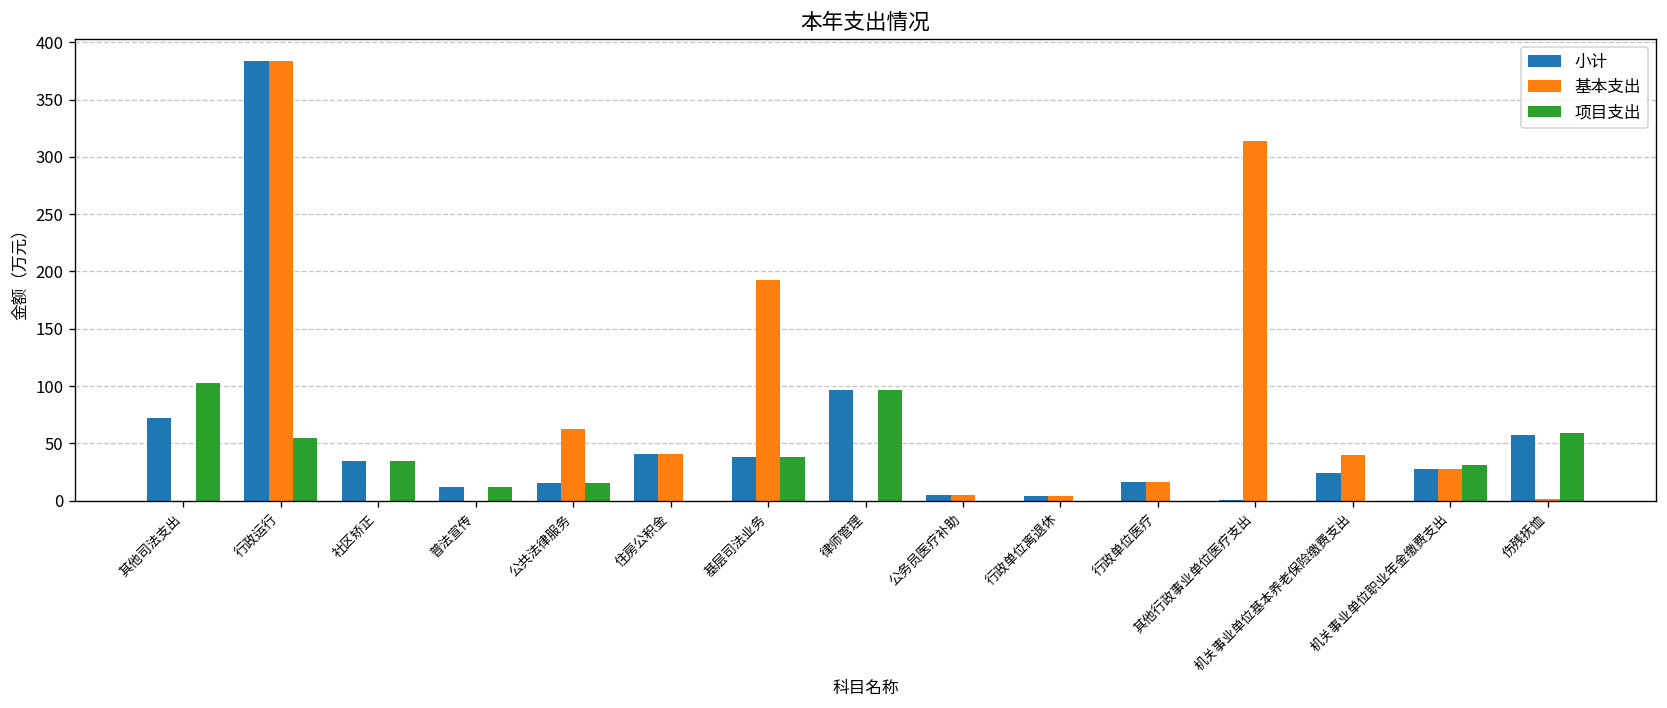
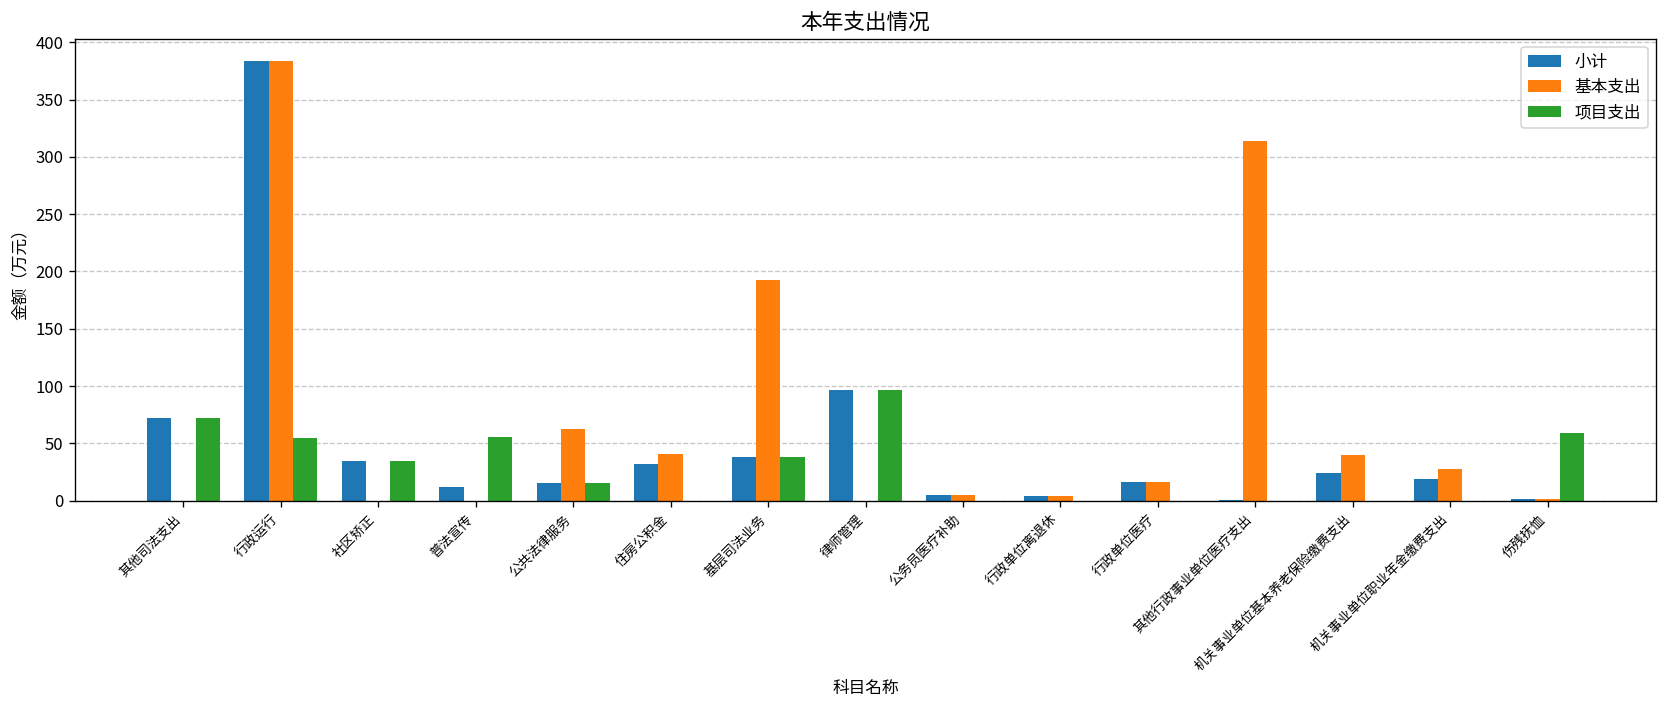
  {
    "小计": {
      "其他司法支出": 70,
      "行政运行": 380,
      "社区矫正": 30,
      "普法宣传": 10,
      "公共法律服务": 20,
-     "住房公积金": 40,
+     "住房公积金": 30,
      "基层司法业务": 40,
      "律师管理": 100,
      "公务员医疗补助": 0,
      "行政单位离退休": 0,
      "行政单位医疗": 20,
      "机关事业单位基本养老保险缴费支出": 20,
-     "机关事业单位职业年金缴费支出": 30,
-     "伤残抚恤": 60
+     "机关事业单位职业年金缴费支出": 20,
+     "伤残抚恤": 0
    },
    "基本支出": {
      "其他司法支出": 0,
      "行政运行": 380,
      "社区矫正": 0,
      "普法宣传": 0,
      "公共法律服务": 60,
      "住房公积金": 40,
      "基层司法业务": 190,
      "律师管理": 0,
      "公务员医疗补助": 0,
      "行政单位离退休": 0,
      "行政单位医疗": 20,
      "其他行政事业单位医疗支出": 310,
      "机关事业单位基本养老保险缴费支出": 40,
      "机关事业单位职业年金缴费支出": 30
    },
    "项目支出": {
-     "其他司法支出": 100,
+     "其他司法支出": 70,
      "行政运行": 50,
      "社区矫正": 30,
-     "普法宣传": 10,
+     "普法宣传": 60,
      "公共法律服务": 20,
      "住房公积金": 0,
      "基层司法业务": 40,
      "律师管理": 100,
      "公务员医疗补助": 0,
      "行政单位离退休": 0,
      "行政单位医疗": 0,
      "其他行政事业单位医疗支出": 0,
      "机关事业单位基本养老保险缴费支出": 0,
-     "机关事业单位职业年金缴费支出": 30,
+     "机关事业单位职业年金缴费支出": 0,
      "伤残抚恤": 60
    }
  }
